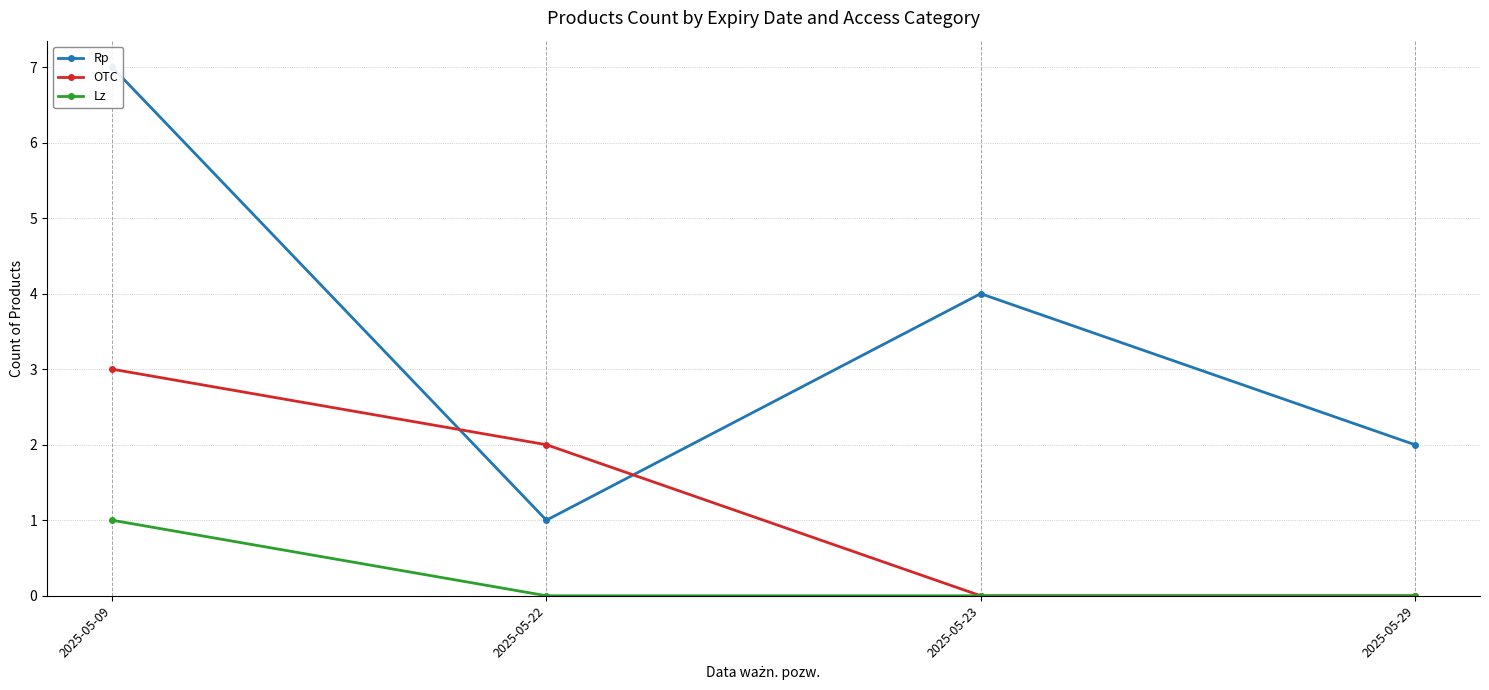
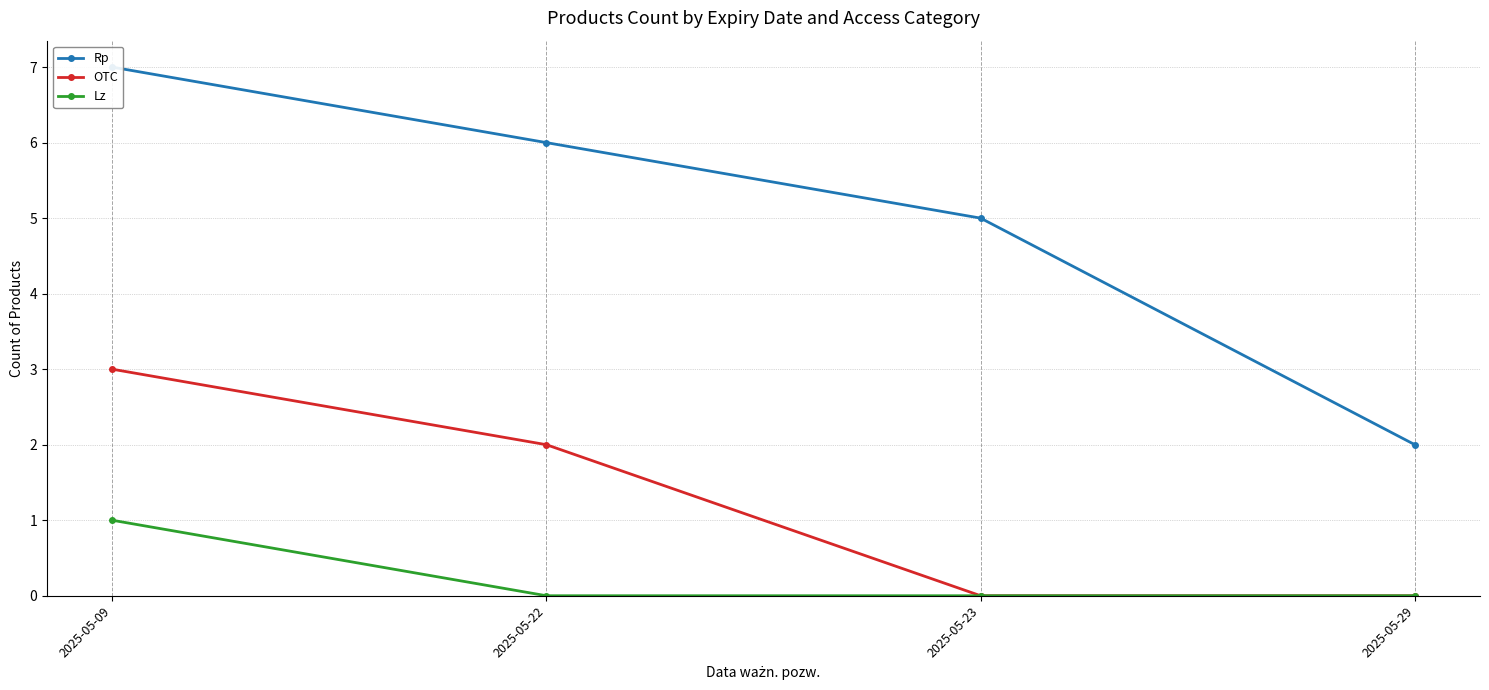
  {
    "Rp": {
-     "2025-05-22": 1,
-     "2025-05-23": 4,
+     "2025-05-22": 6,
+     "2025-05-23": 5,
      "2025-05-29": 2
    },
    "OTC": {
      "2025-05-09": 3,
      "2025-05-22": 2
    },
    "Lz": {
      "2025-05-09": 1,
      "2025-05-22": 0
    }
  }
